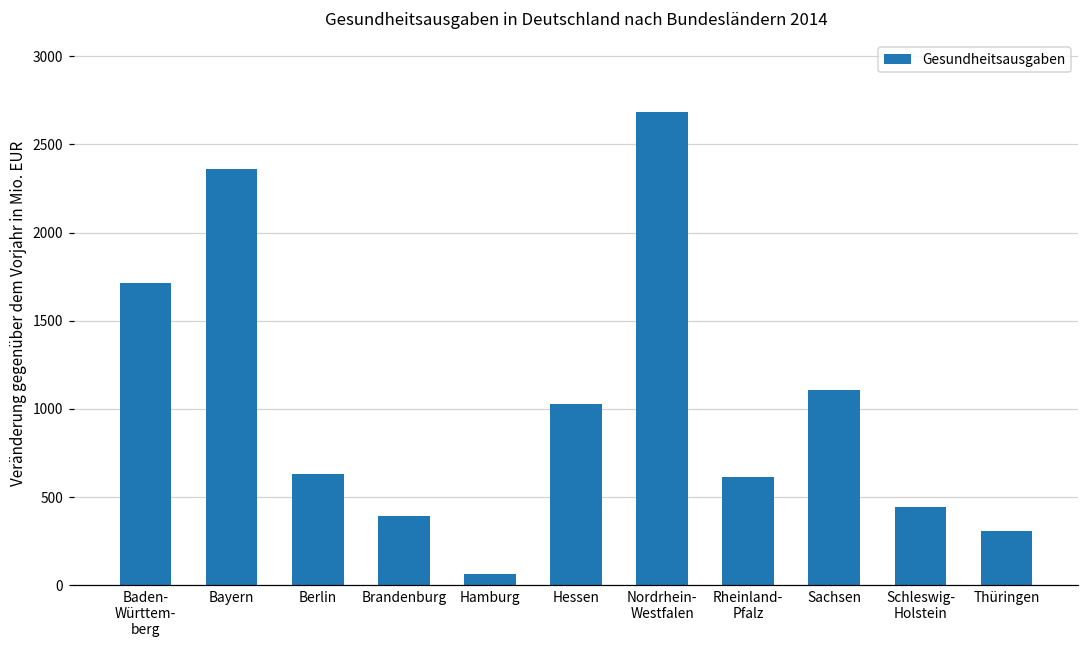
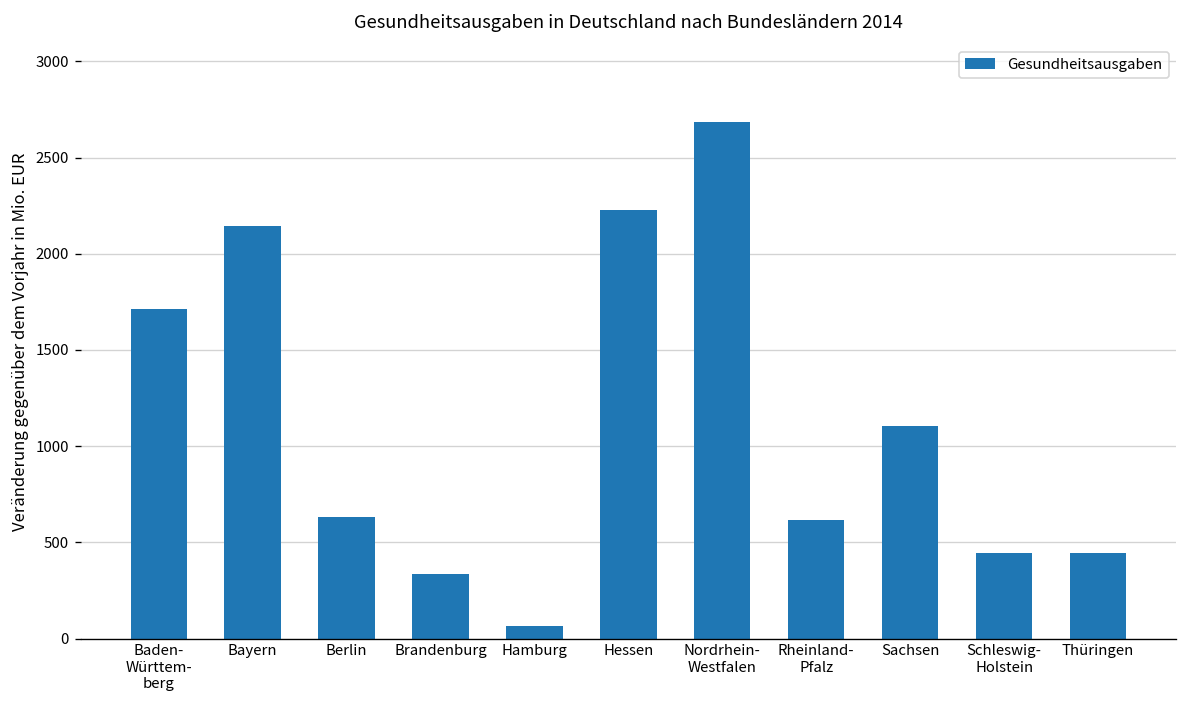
  {
    "Baden- Württem- berg": 1710,
-   "Bayern": 2360,
+   "Bayern": 2140,
    "Berlin": 630,
-   "Brandenburg": 390,
+   "Brandenburg": 340,
    "Hamburg": 60,
-   "Hessen": 1030,
+   "Hessen": 2230,
    "Nordrhein- Westfalen": 2690,
    "Rheinland- Pfalz": 620,
    "Sachsen": 1110,
    "Schleswig- Holstein": 450,
-   "Thüringen": 310
+   "Thüringen": 450
  }
